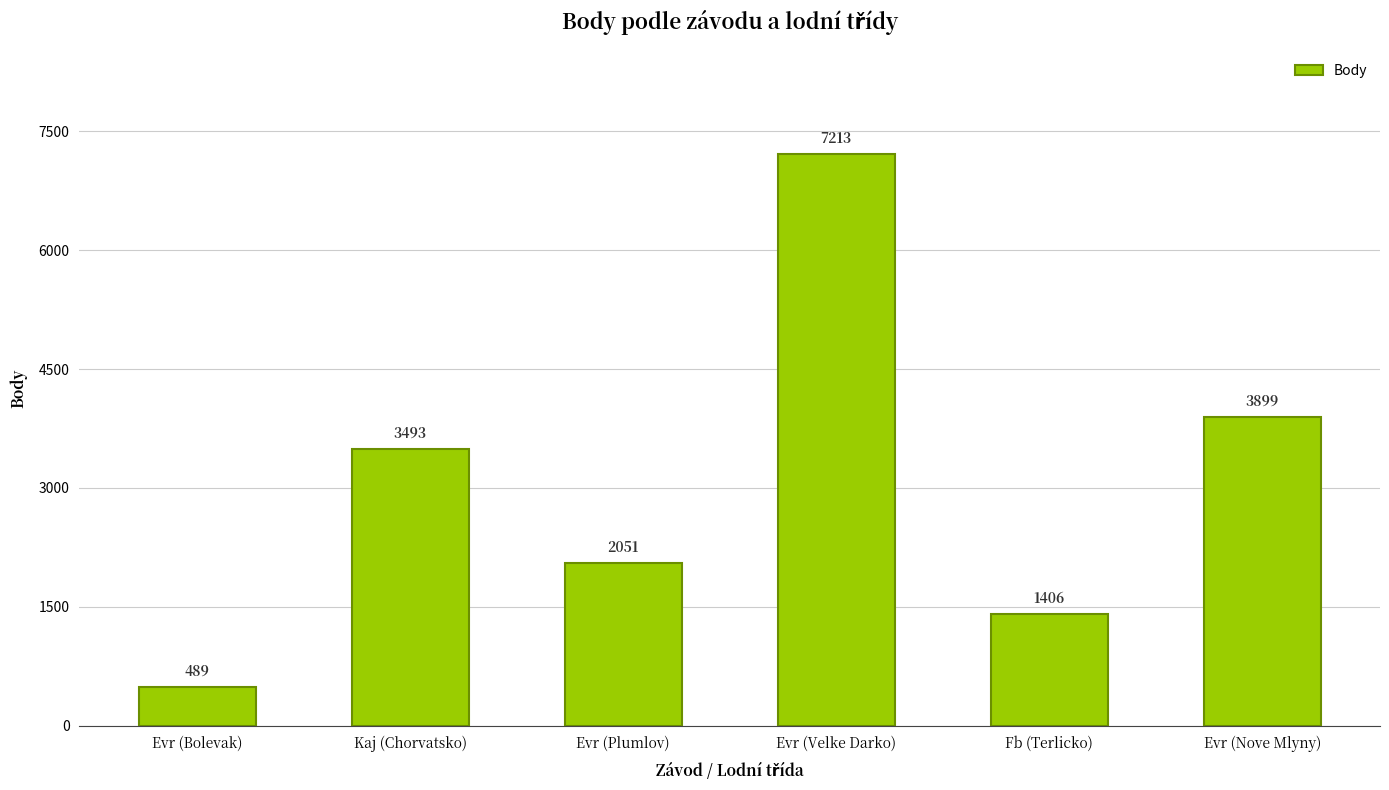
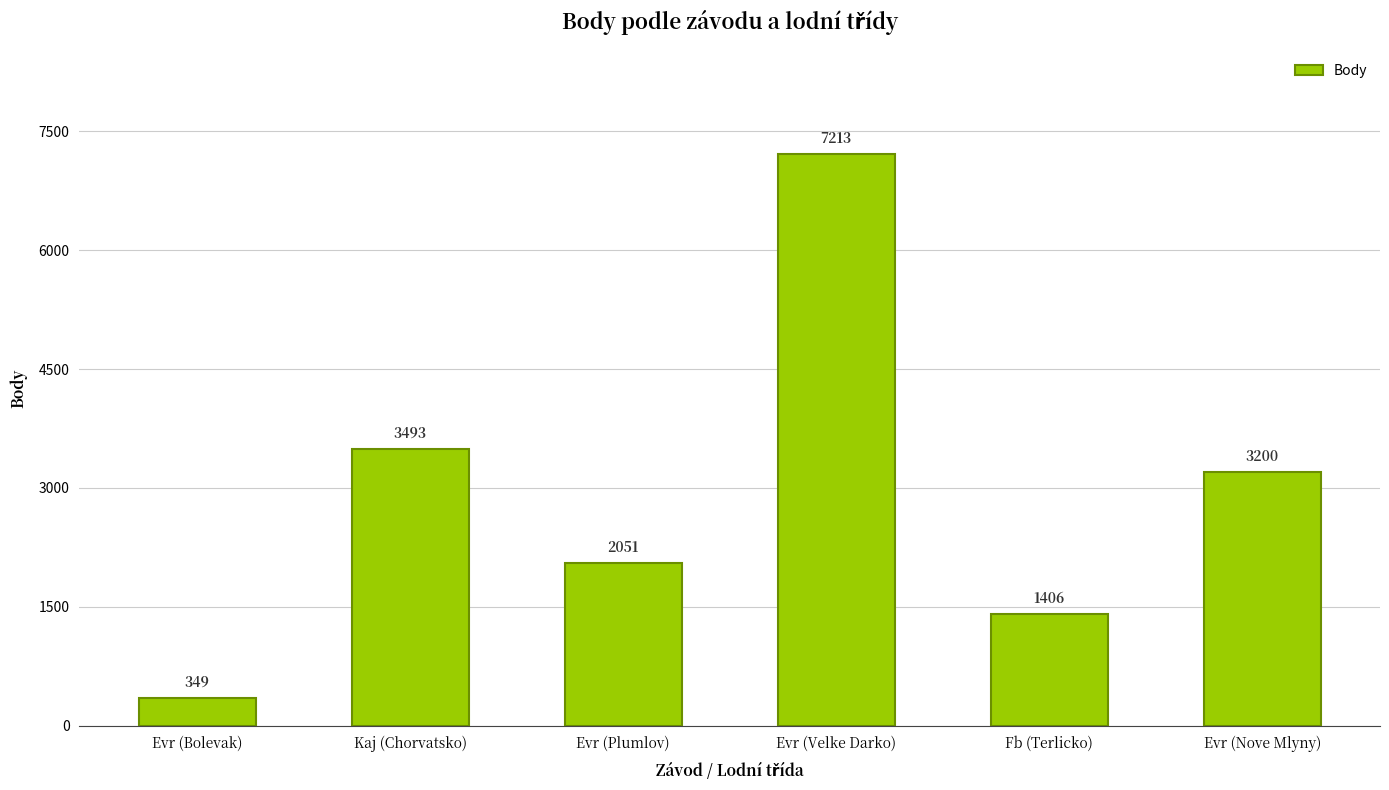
  {
-   "Evr (Bolevak)": 489,
+   "Evr (Bolevak)": 349,
    "Kaj (Chorvatsko)": 3493,
    "Evr (Plumlov)": 2051,
    "Evr (Velke Darko)": 7213,
    "Fb (Terlicko)": 1406,
-   "Evr (Nove Mlyny)": 3899
+   "Evr (Nove Mlyny)": 3200
  }
